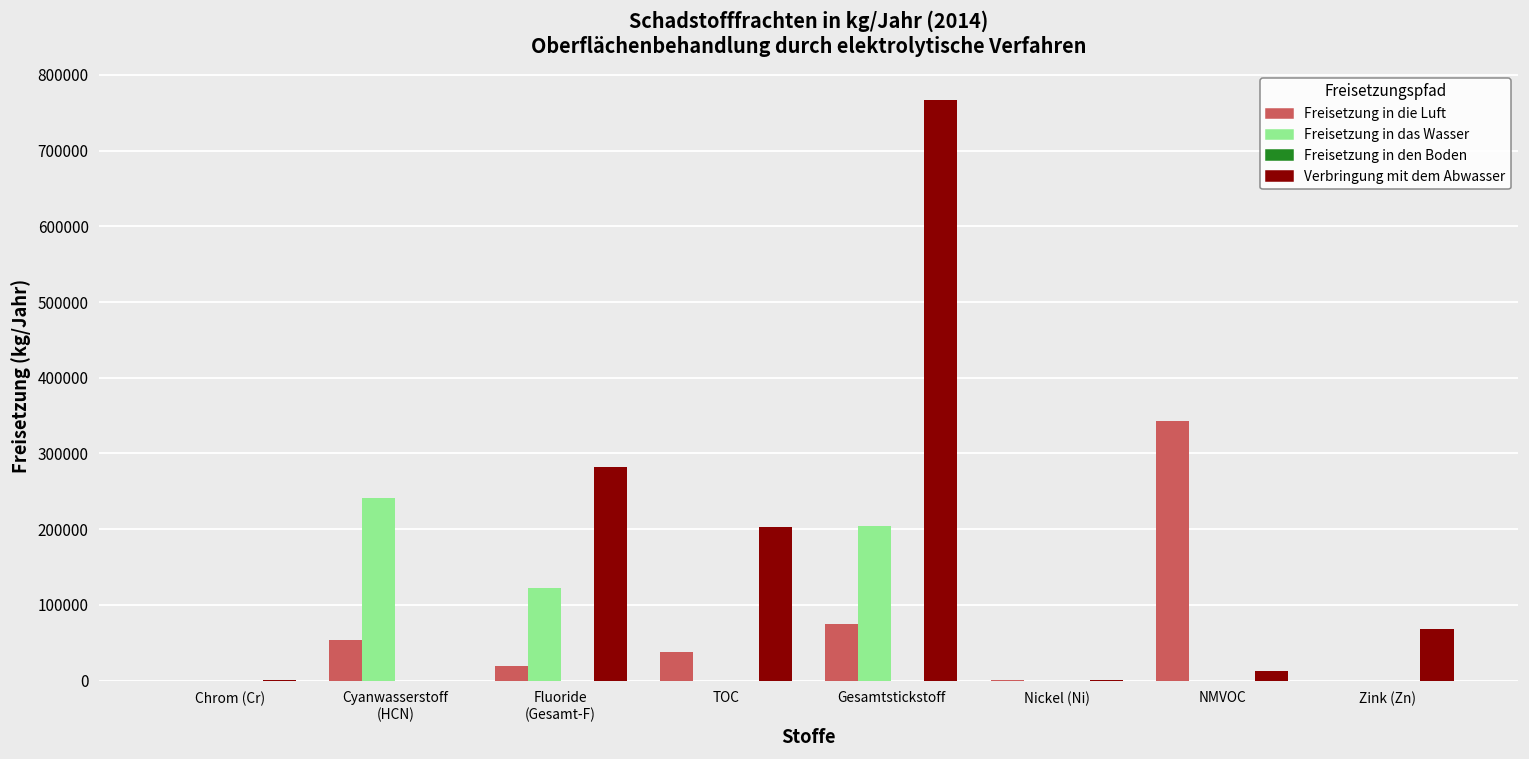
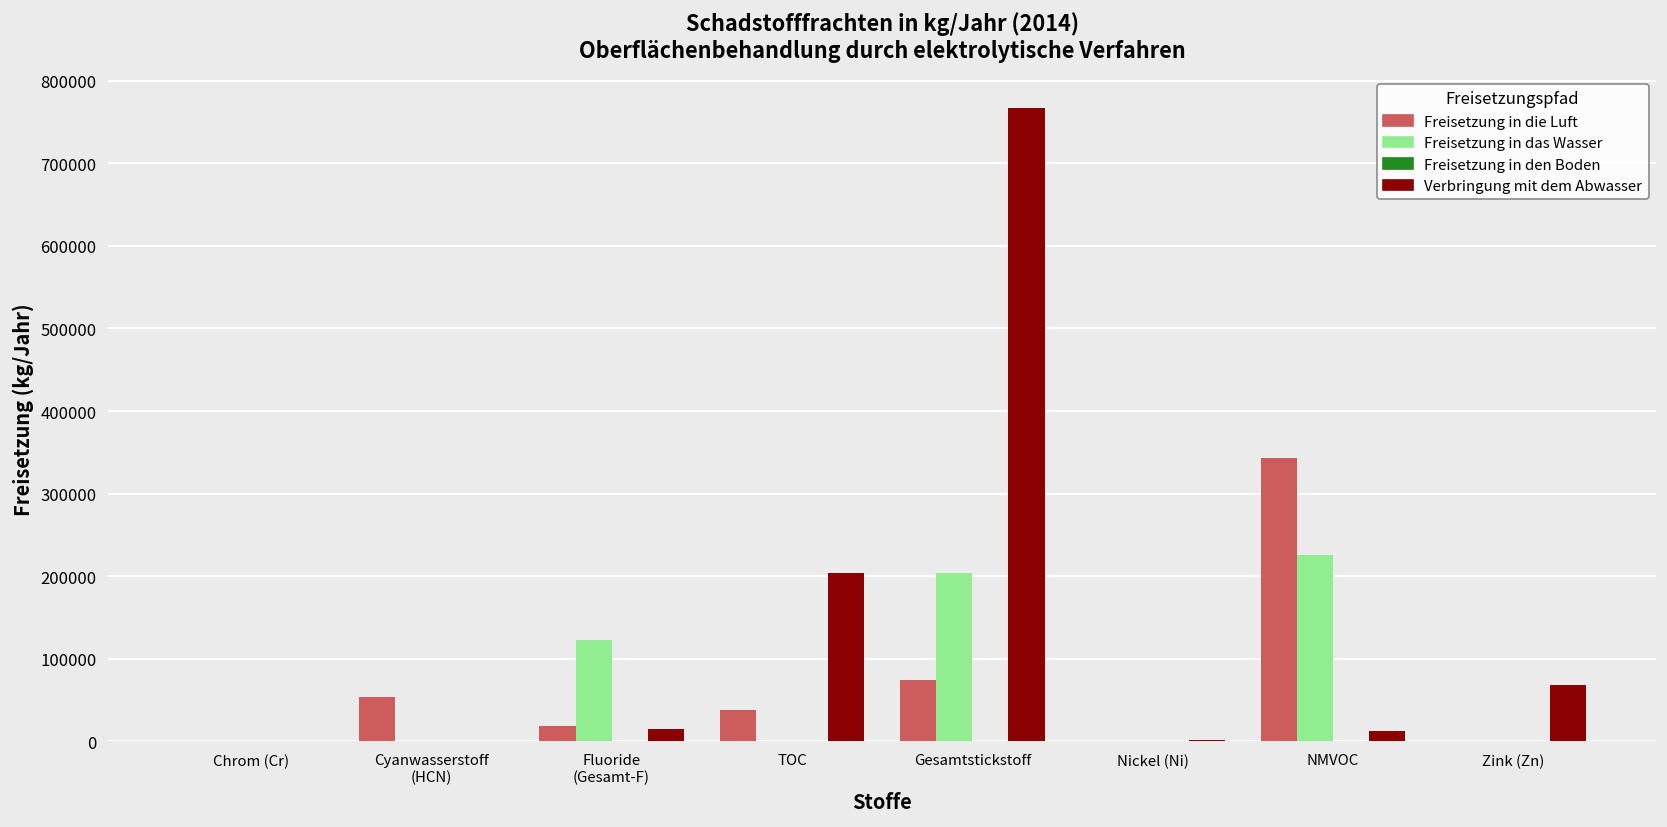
  {
    "Freisetzung in die Luft": {
      "Chrom (Cr)": 0,
      "Cyanwasserstoff (HCN)": 50000,
      "Fluoride (Gesamt-F)": 20000,
      "TOC": 40000,
      "Gesamtstickstoff": 70000,
      "NMVOC": 340000,
      "Zink (Zn)": 0
    },
    "Freisetzung in das Wasser": {
      "Chrom (Cr)": 0,
-     "Cyanwasserstoff (HCN)": 240000,
+     "Cyanwasserstoff (HCN)": 0,
      "Fluoride (Gesamt-F)": 120000,
      "TOC": 0,
      "Gesamtstickstoff": 200000,
-     "NMVOC": 0
+     "NMVOC": 230000
    },
    "Freisetzung in den Boden": {
      "Chrom (Cr)": 0,
      "Cyanwasserstoff (HCN)": 0,
      "Fluoride (Gesamt-F)": 0,
      "TOC": 0,
      "Gesamtstickstoff": 0,
      "Nickel (Ni)": 0,
      "NMVOC": 0,
      "Zink (Zn)": 0
    },
    "Verbringung mit dem Abwasser": {
      "Cyanwasserstoff (HCN)": 0,
-     "Fluoride (Gesamt-F)": 280000,
+     "Fluoride (Gesamt-F)": 10000,
      "TOC": 200000,
      "Gesamtstickstoff": 770000,
      "NMVOC": 10000,
      "Zink (Zn)": 70000
    }
  }
